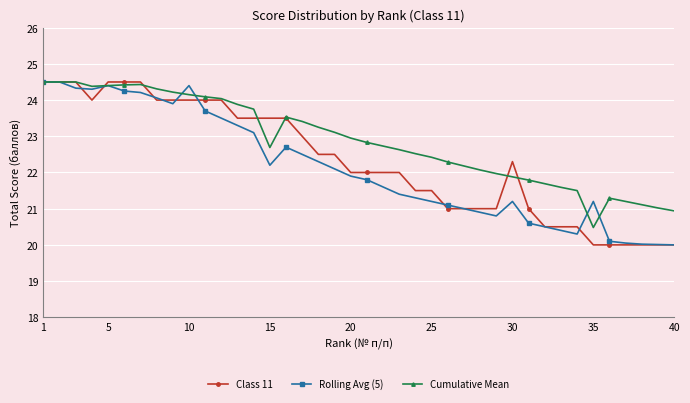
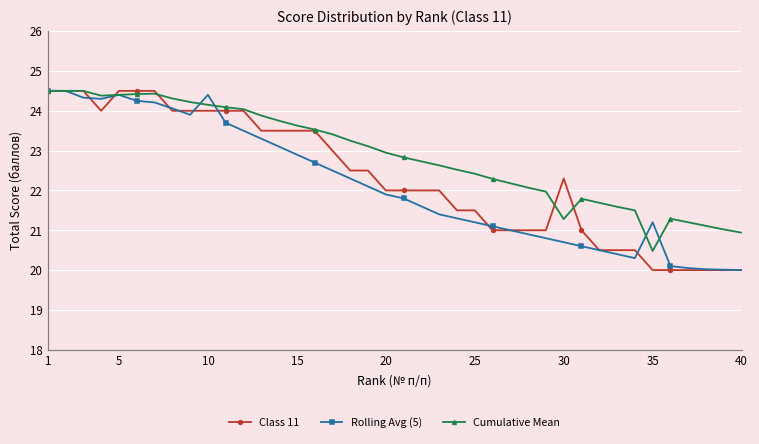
  {
    "Class 11": {
      "5": 24.5,
      "10": 24.0,
      "15": 23.5,
      "20": 22.0,
      "25": 21.5,
      "30": 22.3,
      "35": 20.0
    },
    "Rolling Avg (5)": {
      "10": 24.4,
-     "15": 22.2,
+     "15": 22.9,
      "20": 21.9,
      "25": 21.2,
-     "30": 21.2,
+     "30": 20.7,
      "35": 21.2
    },
    "Cumulative Mean": {
      "10": 24.2,
-     "15": 22.7,
+     "15": 23.6,
      "20": 23.0,
      "25": 22.4,
-     "30": 21.9,
+     "30": 21.3,
      "35": 20.5,
      "40": 20.9
    }
  }
